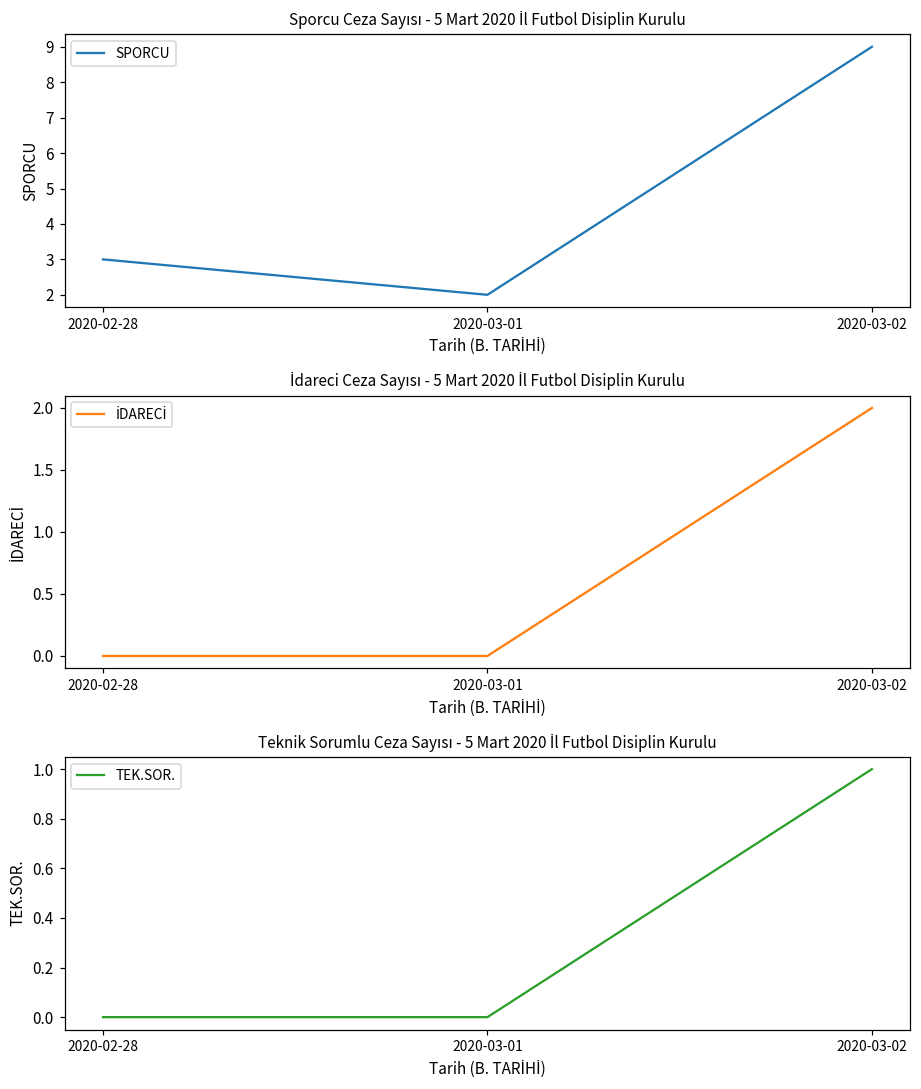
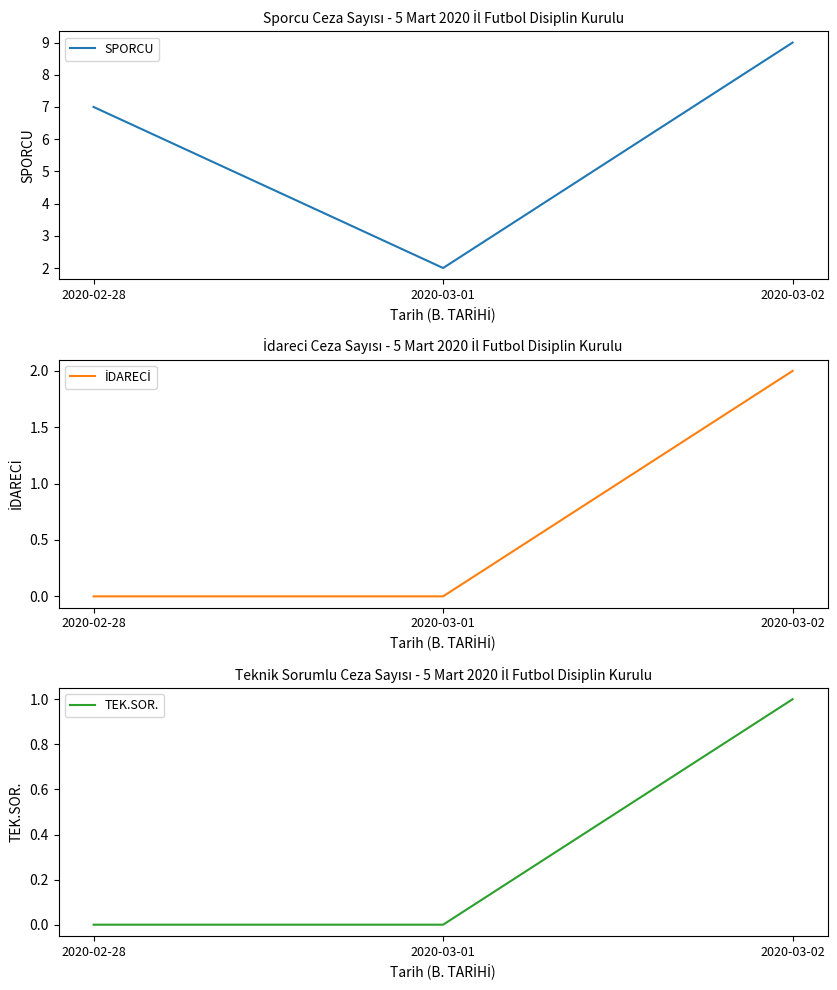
  {
    "Sporcu Ceza Sayısı - 5 Mart 2020 İl Futbol Disiplin Kurulu": {
-     "2020-02-28": 3,
+     "2020-02-28": 7,
      "2020-03-01": 2,
      "2020-03-02": 9
    },
    "İdareci Ceza Sayısı - 5 Mart 2020 İl Futbol Disiplin Kurulu": {
      "2020-02-28": 0.00,
      "2020-03-01": 0.00,
      "2020-03-02": 2.00
    },
    "Teknik Sorumlu Ceza Sayısı - 5 Mart 2020 İl Futbol Disiplin Kurulu": {
      "2020-02-28": 0.00,
      "2020-03-01": 0.00,
      "2020-03-02": 1.00
    }
  }
